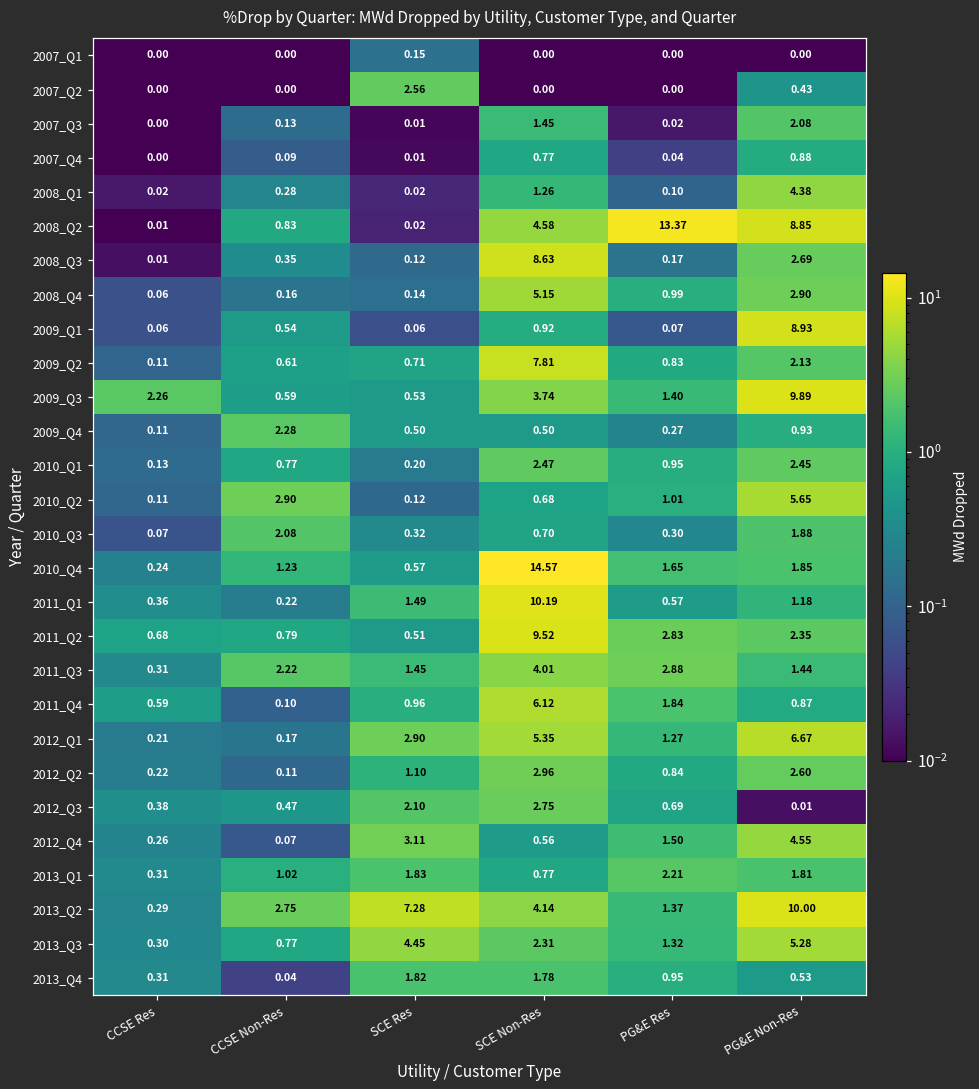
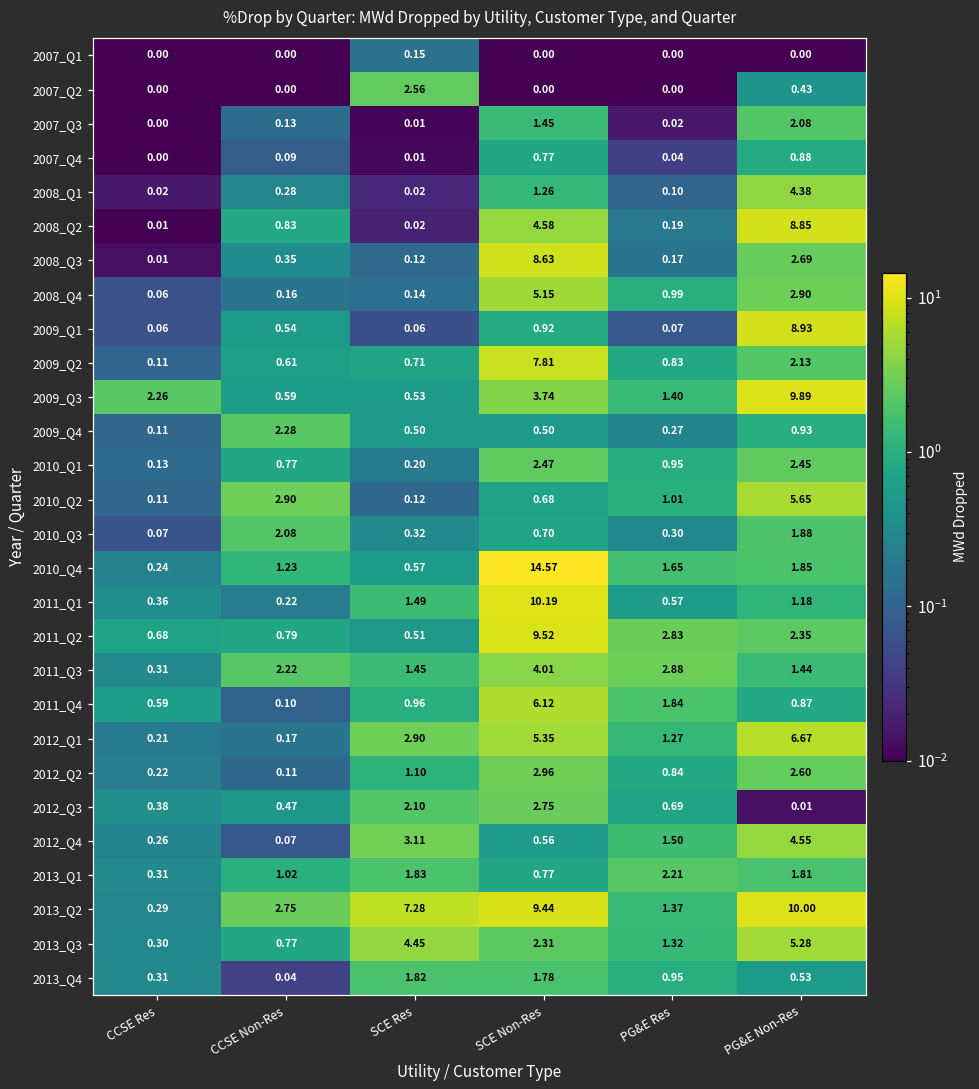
  {
    "2007_Q1": {
      "CCSE Res": 0.00,
      "CCSE Non-Res": 0.00,
      "SCE Res": 0.15,
      "SCE Non-Res": 0.00,
      "PG&E Res": 0.00,
      "PG&E Non-Res": 0.00
    },
    "2007_Q2": {
      "CCSE Res": 0.00,
      "CCSE Non-Res": 0.00,
      "SCE Res": 2.56,
      "SCE Non-Res": 0.00,
      "PG&E Res": 0.00,
      "PG&E Non-Res": 0.43
    },
    "2007_Q3": {
      "CCSE Res": 0.00,
      "CCSE Non-Res": 0.13,
      "SCE Res": 0.01,
      "SCE Non-Res": 1.45,
      "PG&E Res": 0.02,
      "PG&E Non-Res": 2.08
    },
    "2007_Q4": {
      "CCSE Res": 0.00,
      "CCSE Non-Res": 0.09,
      "SCE Res": 0.01,
      "SCE Non-Res": 0.77,
      "PG&E Res": 0.04,
      "PG&E Non-Res": 0.88
    },
    "2008_Q1": {
      "CCSE Res": 0.02,
      "CCSE Non-Res": 0.28,
      "SCE Res": 0.02,
      "SCE Non-Res": 1.26,
      "PG&E Res": 0.10,
      "PG&E Non-Res": 4.38
    },
    "2008_Q2": {
      "CCSE Res": 0.01,
      "CCSE Non-Res": 0.83,
      "SCE Res": 0.02,
      "SCE Non-Res": 4.58,
-     "PG&E Res": 13.37,
+     "PG&E Res": 0.19,
      "PG&E Non-Res": 8.85
    },
    "2008_Q3": {
      "CCSE Res": 0.01,
      "CCSE Non-Res": 0.35,
      "SCE Res": 0.12,
      "SCE Non-Res": 8.63,
      "PG&E Res": 0.17,
      "PG&E Non-Res": 2.69
    },
    "2008_Q4": {
      "CCSE Res": 0.06,
      "CCSE Non-Res": 0.16,
      "SCE Res": 0.14,
      "SCE Non-Res": 5.15,
      "PG&E Res": 0.99,
      "PG&E Non-Res": 2.90
    },
    "2009_Q1": {
      "CCSE Res": 0.06,
      "CCSE Non-Res": 0.54,
      "SCE Res": 0.06,
      "SCE Non-Res": 0.92,
      "PG&E Res": 0.07,
      "PG&E Non-Res": 8.93
    },
    "2009_Q2": {
      "CCSE Res": 0.11,
      "CCSE Non-Res": 0.61,
      "SCE Res": 0.71,
      "SCE Non-Res": 7.81,
      "PG&E Res": 0.83,
      "PG&E Non-Res": 2.13
    },
    "2009_Q3": {
      "CCSE Res": 2.26,
      "CCSE Non-Res": 0.59,
      "SCE Res": 0.53,
      "SCE Non-Res": 3.74,
      "PG&E Res": 1.40,
      "PG&E Non-Res": 9.89
    },
    "2009_Q4": {
      "CCSE Res": 0.11,
      "CCSE Non-Res": 2.28,
      "SCE Res": 0.50,
      "SCE Non-Res": 0.50,
      "PG&E Res": 0.27,
      "PG&E Non-Res": 0.93
    },
    "2010_Q1": {
      "CCSE Res": 0.13,
      "CCSE Non-Res": 0.77,
      "SCE Res": 0.20,
      "SCE Non-Res": 2.47,
      "PG&E Res": 0.95,
      "PG&E Non-Res": 2.45
    },
    "2010_Q2": {
      "CCSE Res": 0.11,
      "CCSE Non-Res": 2.90,
      "SCE Res": 0.12,
      "SCE Non-Res": 0.68,
      "PG&E Res": 1.01,
      "PG&E Non-Res": 5.65
    },
    "2010_Q3": {
      "CCSE Res": 0.07,
      "CCSE Non-Res": 2.08,
      "SCE Res": 0.32,
      "SCE Non-Res": 0.70,
      "PG&E Res": 0.30,
      "PG&E Non-Res": 1.88
    },
    "2010_Q4": {
      "CCSE Res": 0.24,
      "CCSE Non-Res": 1.23,
      "SCE Res": 0.57,
      "SCE Non-Res": 14.57,
      "PG&E Res": 1.65,
      "PG&E Non-Res": 1.85
    },
    "2011_Q1": {
      "CCSE Res": 0.36,
      "CCSE Non-Res": 0.22,
      "SCE Res": 1.49,
      "SCE Non-Res": 10.19,
      "PG&E Res": 0.57,
      "PG&E Non-Res": 1.18
    },
    "2011_Q2": {
      "CCSE Res": 0.68,
      "CCSE Non-Res": 0.79,
      "SCE Res": 0.51,
      "SCE Non-Res": 9.52,
      "PG&E Res": 2.83,
      "PG&E Non-Res": 2.35
    },
    "2011_Q3": {
      "CCSE Res": 0.31,
      "CCSE Non-Res": 2.22,
      "SCE Res": 1.45,
      "SCE Non-Res": 4.01,
      "PG&E Res": 2.88,
      "PG&E Non-Res": 1.44
    },
    "2011_Q4": {
      "CCSE Res": 0.59,
      "CCSE Non-Res": 0.10,
      "SCE Res": 0.96,
      "SCE Non-Res": 6.12,
      "PG&E Res": 1.84,
      "PG&E Non-Res": 0.87
    },
    "2012_Q1": {
      "CCSE Res": 0.21,
      "CCSE Non-Res": 0.17,
      "SCE Res": 2.90,
      "SCE Non-Res": 5.35,
      "PG&E Res": 1.27,
      "PG&E Non-Res": 6.67
    },
    "2012_Q2": {
      "CCSE Res": 0.22,
      "CCSE Non-Res": 0.11,
      "SCE Res": 1.10,
      "SCE Non-Res": 2.96,
      "PG&E Res": 0.84,
      "PG&E Non-Res": 2.60
    },
    "2012_Q3": {
      "CCSE Res": 0.38,
      "CCSE Non-Res": 0.47,
      "SCE Res": 2.10,
      "SCE Non-Res": 2.75,
      "PG&E Res": 0.69,
      "PG&E Non-Res": 0.01
    },
    "2012_Q4": {
      "CCSE Res": 0.26,
      "CCSE Non-Res": 0.07,
      "SCE Res": 3.11,
      "SCE Non-Res": 0.56,
      "PG&E Res": 1.50,
      "PG&E Non-Res": 4.55
    },
    "2013_Q1": {
      "CCSE Res": 0.31,
      "CCSE Non-Res": 1.02,
      "SCE Res": 1.83,
      "SCE Non-Res": 0.77,
      "PG&E Res": 2.21,
      "PG&E Non-Res": 1.81
    },
    "2013_Q2": {
      "CCSE Res": 0.29,
      "CCSE Non-Res": 2.75,
      "SCE Res": 7.28,
-     "SCE Non-Res": 4.14,
+     "SCE Non-Res": 9.44,
      "PG&E Res": 1.37,
      "PG&E Non-Res": 10.00
    },
    "2013_Q3": {
      "CCSE Res": 0.30,
      "CCSE Non-Res": 0.77,
      "SCE Res": 4.45,
      "SCE Non-Res": 2.31,
      "PG&E Res": 1.32,
      "PG&E Non-Res": 5.28
    },
    "2013_Q4": {
      "CCSE Res": 0.31,
      "CCSE Non-Res": 0.04,
      "SCE Res": 1.82,
      "SCE Non-Res": 1.78,
      "PG&E Res": 0.95,
      "PG&E Non-Res": 0.53
    }
  }
